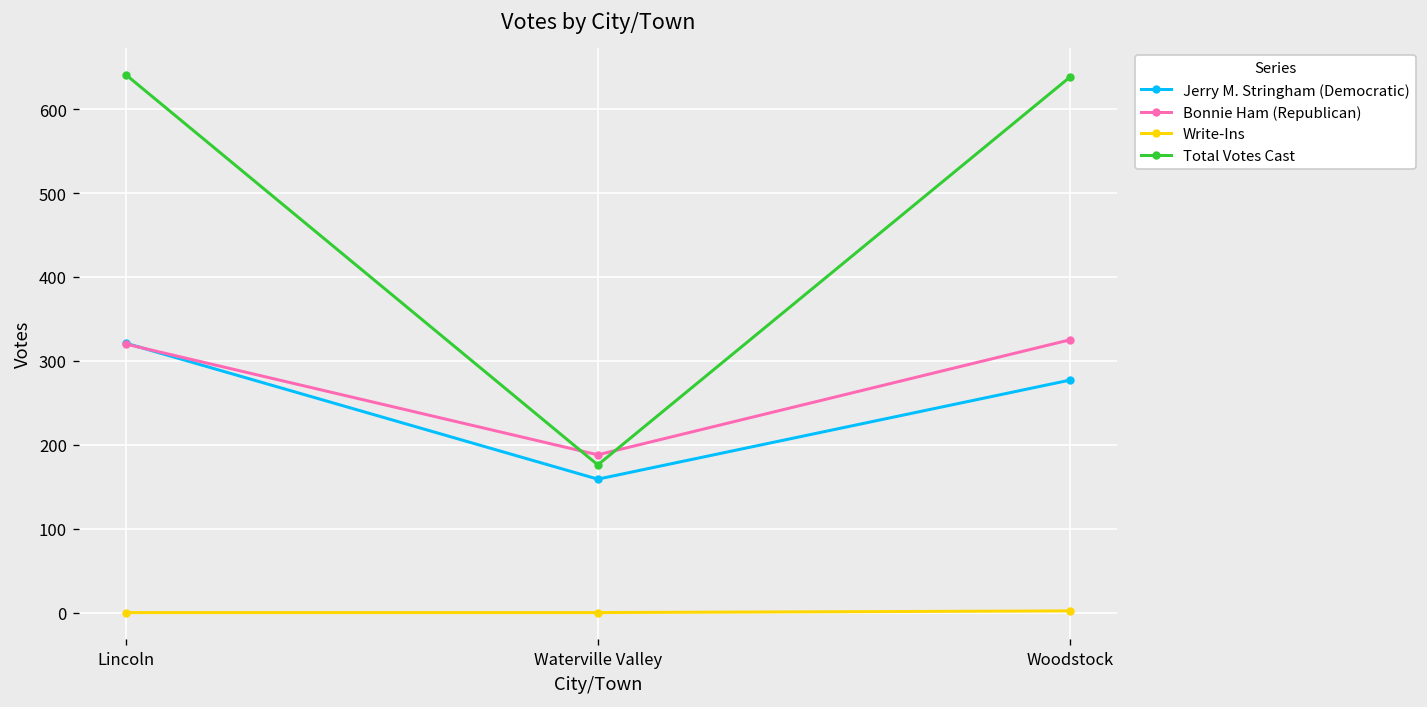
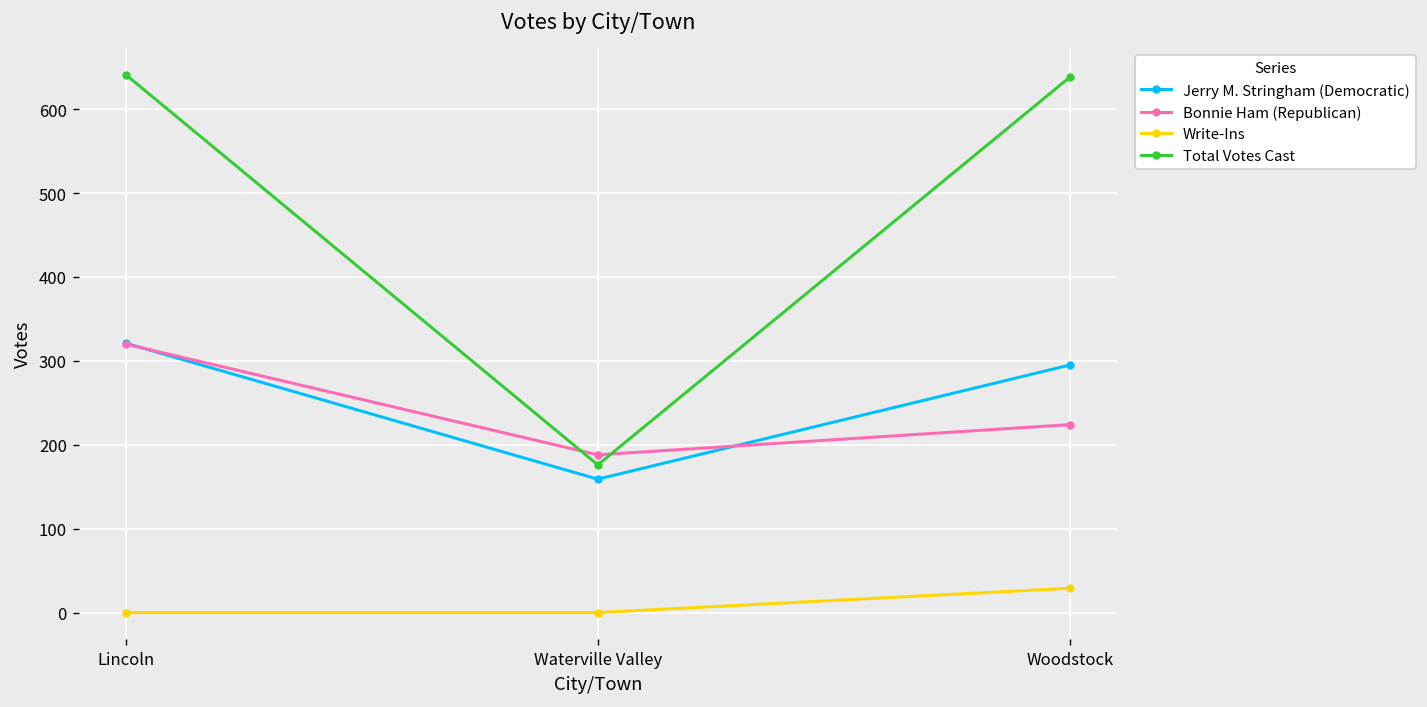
  {
    "Jerry M. Stringham (Democratic)": {
      "Waterville Valley": 160,
-     "Woodstock": 280
+     "Woodstock": 300
    },
    "Bonnie Ham (Republican)": {
      "Waterville Valley": 190,
-     "Woodstock": 330
+     "Woodstock": 220
    },
    "Write-Ins": {
      "Lincoln": 0,
      "Waterville Valley": 0,
-     "Woodstock": 0
+     "Woodstock": 30
    },
    "Total Votes Cast": {
      "Lincoln": 640,
      "Waterville Valley": 180,
      "Woodstock": 640
    }
  }
